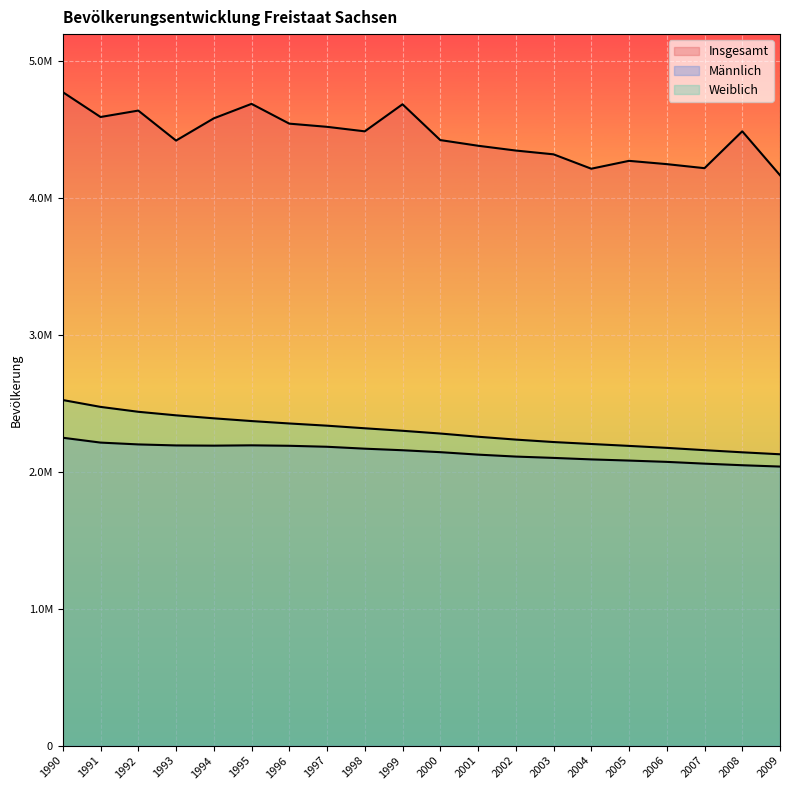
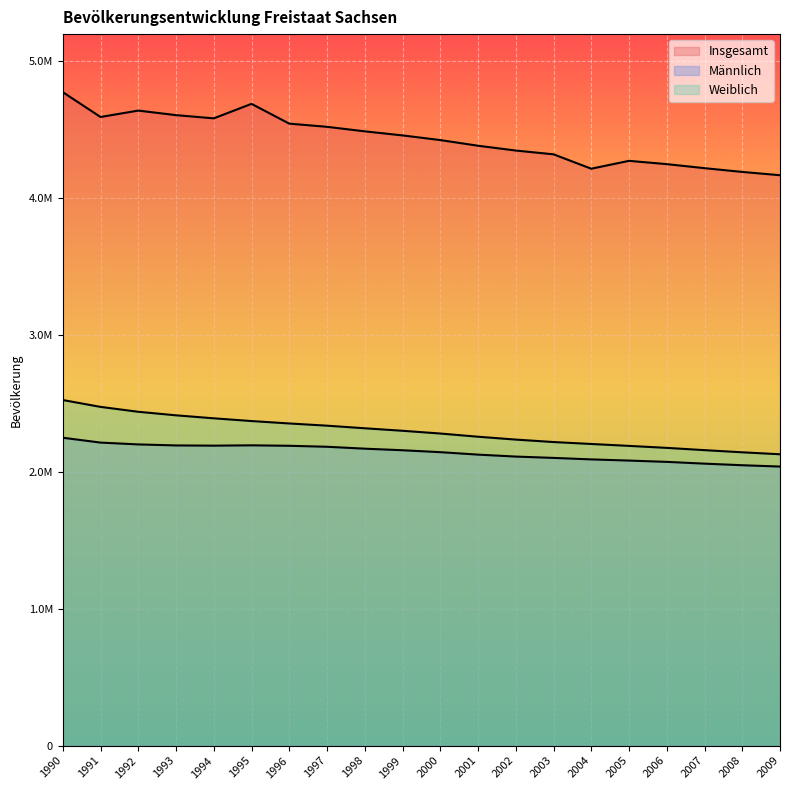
  {
    "Insgesamt": {
      "1990": 4780000,
      "1991": 4590000,
      "1992": 4640000,
-     "1993": 4420000,
+     "1993": 4610000,
      "1994": 4580000,
      "1995": 4690000,
      "1996": 4550000,
      "1997": 4520000,
      "1998": 4490000,
-     "1999": 4690000,
+     "1999": 4460000,
      "2000": 4430000,
      "2001": 4380000,
      "2002": 4350000,
      "2003": 4320000,
      "2004": 4220000,
      "2005": 4270000,
      "2006": 4250000,
      "2007": 4220000,
-     "2008": 4490000,
+     "2008": 4190000,
      "2009": 4170000
    }
  }
